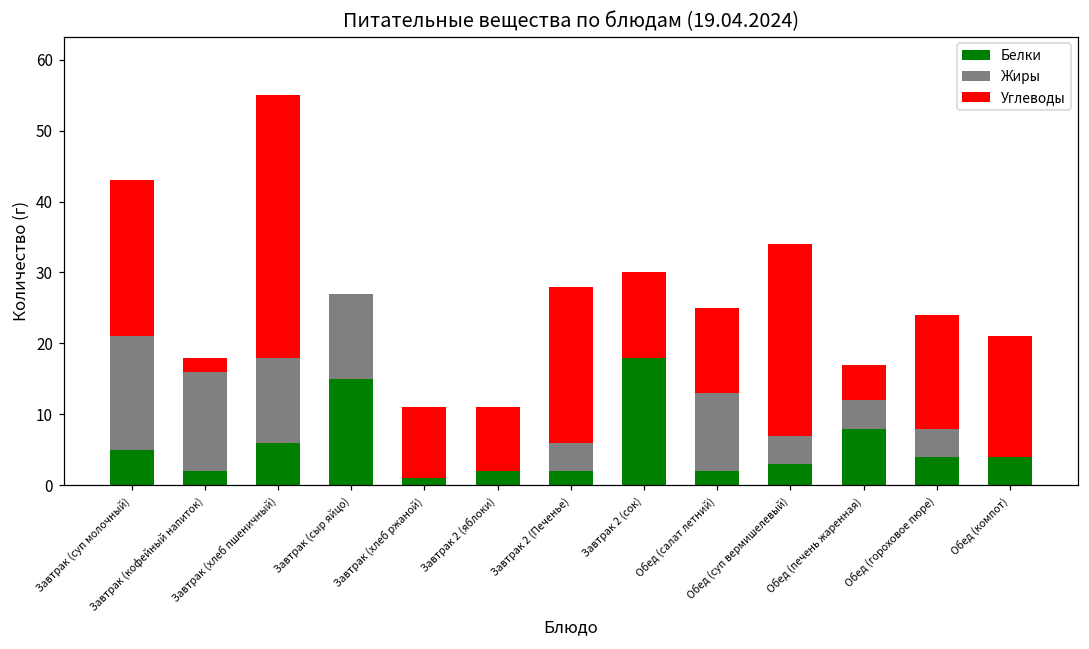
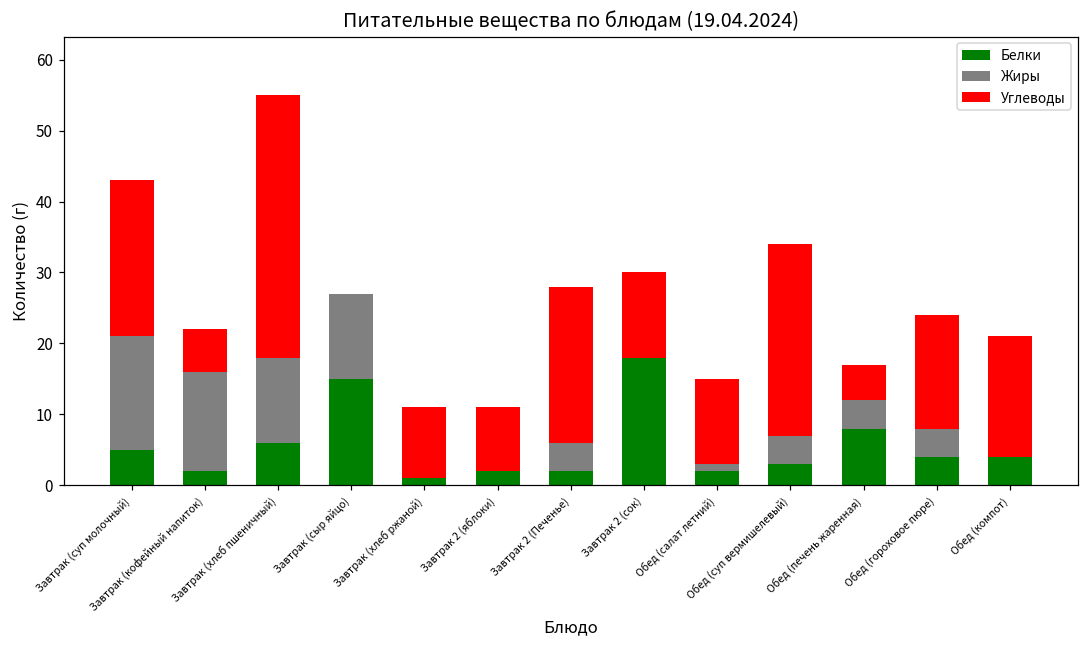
  {
    "Белки": {
      "Завтрак (суп молочный)": 5,
      "Завтрак (кофейный напиток)": 2,
      "Завтрак (хлеб пшеничный)": 6,
      "Завтрак (сыр яйцо)": 15,
      "Завтрак (хлеб ржаной)": 1,
      "Завтрак 2 (яблоки)": 2,
      "Завтрак 2 (Печенье)": 2,
      "Завтрак 2 (сок)": 18,
      "Обед (салат летний)": 2,
      "Обед (суп вермишелевый)": 3,
      "Обед (печень жаренная)": 8,
      "Обед (гороховое пюре)": 4,
      "Обед (компот)": 4
    },
    "Жиры": {
      "Завтрак (суп молочный)": 16,
      "Завтрак (кофейный напиток)": 14,
      "Завтрак (хлеб пшеничный)": 12,
      "Завтрак (сыр яйцо)": 12,
      "Завтрак (хлеб ржаной)": 0,
      "Завтрак 2 (яблоки)": 0,
      "Завтрак 2 (Печенье)": 4,
      "Завтрак 2 (сок)": 0,
-     "Обед (салат летний)": 11,
+     "Обед (салат летний)": 1,
      "Обед (суп вермишелевый)": 4,
      "Обед (печень жаренная)": 4,
      "Обед (гороховое пюре)": 4,
      "Обед (компот)": 0
    },
    "Углеводы": {
      "Завтрак (суп молочный)": 22,
-     "Завтрак (кофейный напиток)": 2,
+     "Завтрак (кофейный напиток)": 6,
      "Завтрак (хлеб пшеничный)": 37,
      "Завтрак (сыр яйцо)": 0,
      "Завтрак (хлеб ржаной)": 10,
      "Завтрак 2 (яблоки)": 9,
      "Завтрак 2 (Печенье)": 22,
      "Завтрак 2 (сок)": 12,
      "Обед (салат летний)": 12,
      "Обед (суп вермишелевый)": 27,
      "Обед (печень жаренная)": 5,
      "Обед (гороховое пюре)": 16,
      "Обед (компот)": 17
    }
  }
